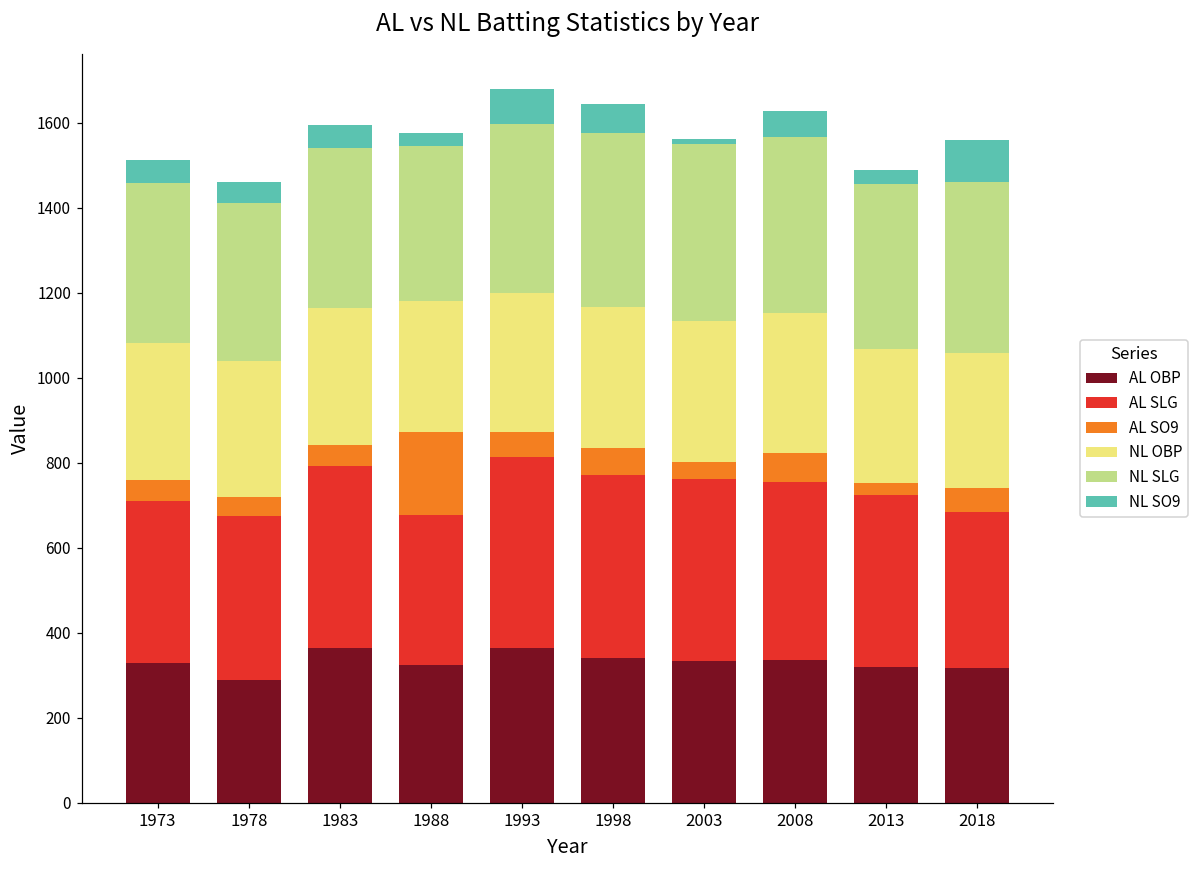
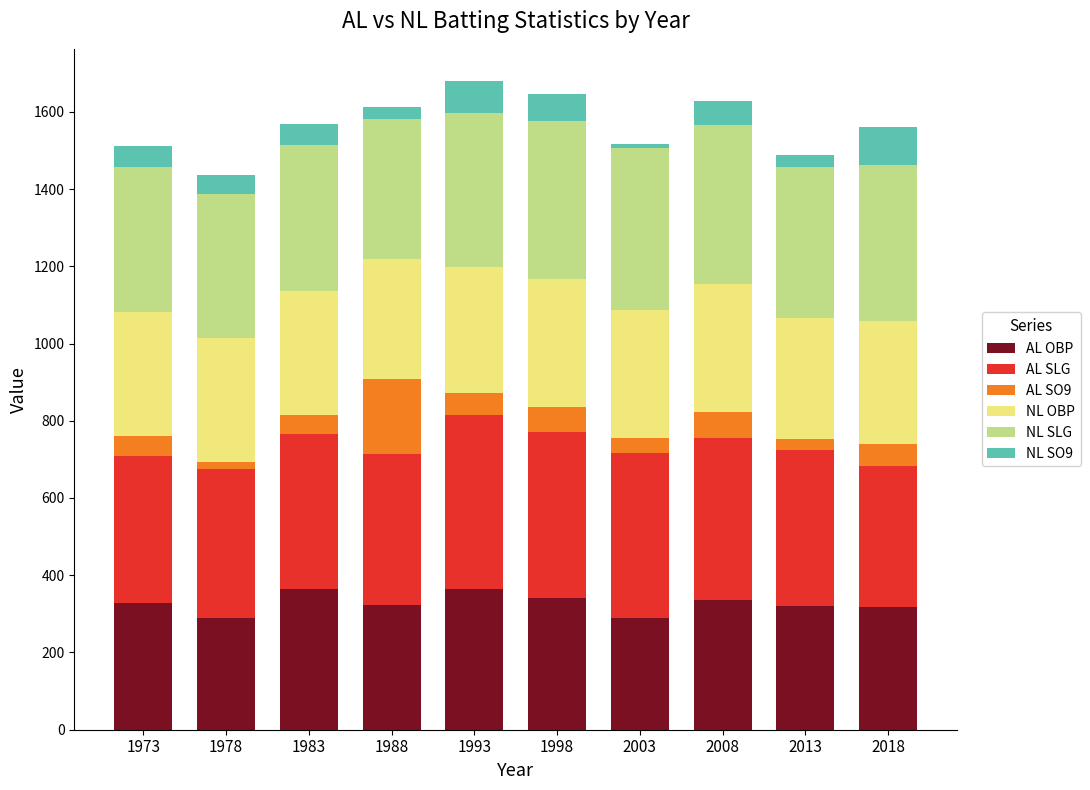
  {
    "AL OBP": {
      "1973": 330,
      "1978": 290,
      "1983": 370,
      "1988": 320,
      "1993": 360,
      "1998": 340,
-     "2003": 330,
+     "2003": 290,
      "2008": 340,
      "2013": 320,
      "2018": 320
    },
    "AL SLG": {
      "1973": 380,
      "1978": 390,
-     "1983": 430,
-     "1988": 350,
+     "1983": 400,
+     "1988": 390,
      "1993": 450,
      "1998": 430,
      "2003": 430,
      "2008": 420,
      "2013": 400,
      "2018": 370
    },
    "AL SO9": {
      "1973": 50,
-     "1978": 50,
+     "1978": 20,
      "1983": 50,
      "1988": 190,
      "1993": 60,
      "1998": 60,
      "2003": 40,
      "2008": 70,
      "2013": 30,
      "2018": 60
    },
    "NL SO9": {
      "1973": 50,
      "1978": 50,
      "1983": 60,
      "1988": 30,
      "1993": 80,
      "1998": 70,
      "2003": 10,
      "2008": 60,
      "2013": 30,
      "2018": 100
    }
  }
